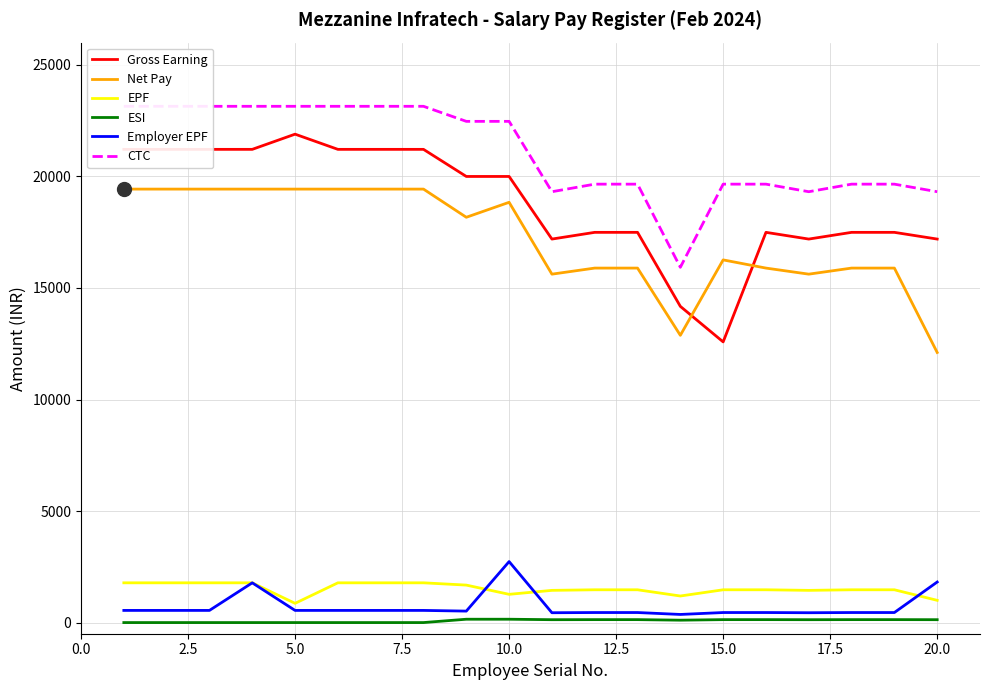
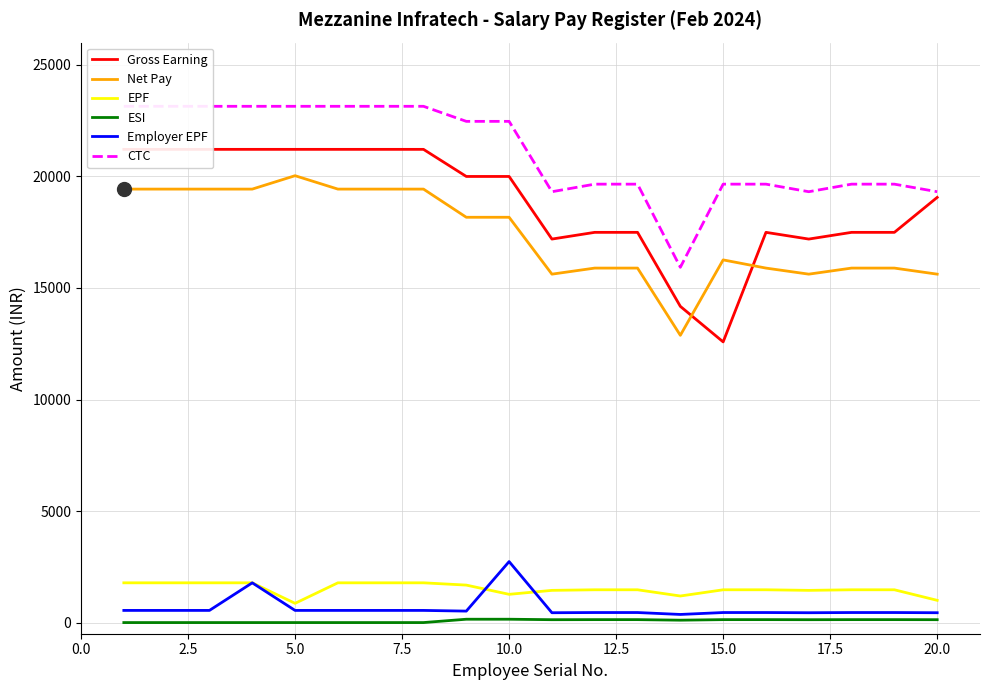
  {
    "Gross Earning": {
-     "5.0": 21900,
+     "5.0": 21200,
      "10.0": 20000,
      "15.0": 12600,
-     "20.0": 17200
+     "20.0": 19100
    },
    "Net Pay": {
-     "5.0": 19400,
-     "10.0": 18800,
+     "5.0": 20000,
+     "10.0": 18200,
      "15.0": 16300,
-     "20.0": 12100
+     "20.0": 15600
    },
    "EPF": {
      "5.0": 900,
      "10.0": 1300,
      "15.0": 1500,
      "20.0": 1000
    },
    "ESI": {
      "5.0": 0,
      "10.0": 200,
      "15.0": 100,
      "20.0": 100
    },
    "Employer EPF": {
      "5.0": 500,
      "10.0": 2700,
      "15.0": 500,
-     "20.0": 1800
+     "20.0": 400
    },
    "CTC": {
      "5.0": 23100,
      "10.0": 22500,
      "15.0": 19700,
      "20.0": 19300
    }
  }
